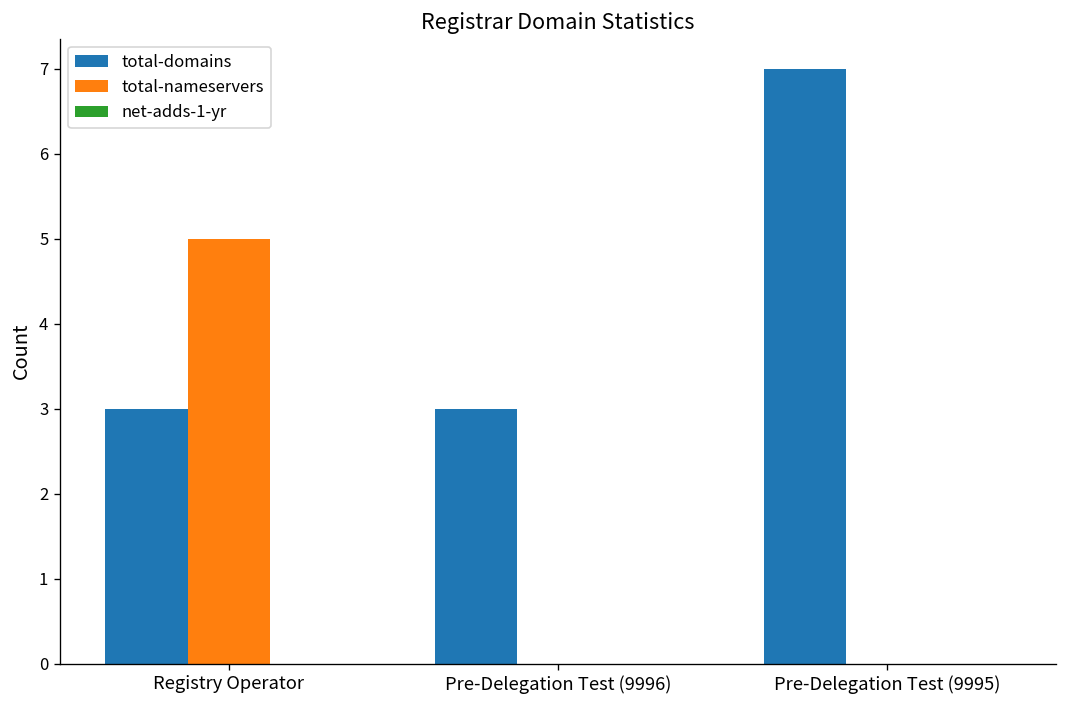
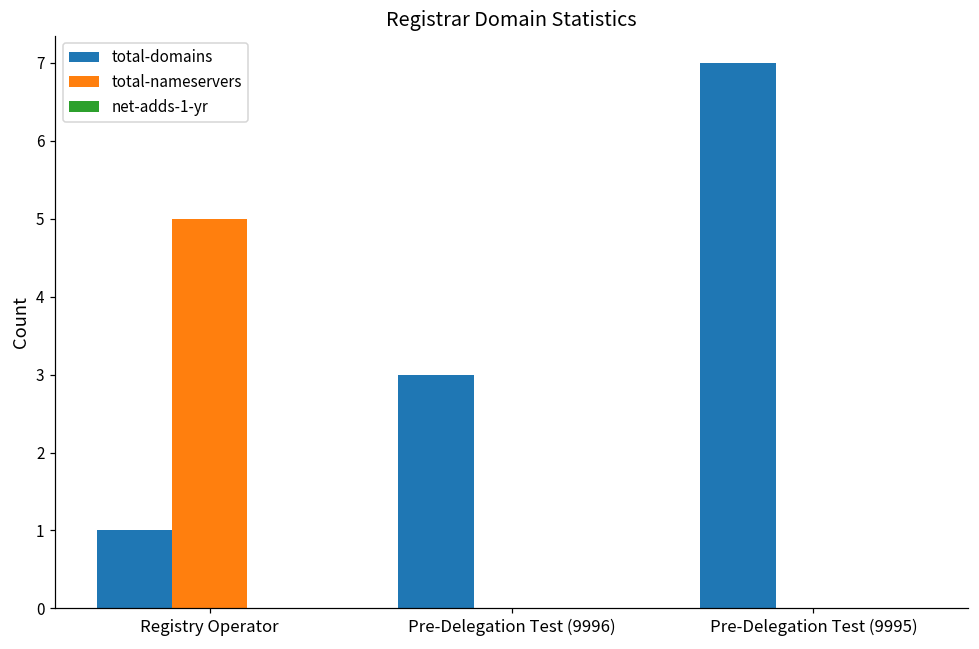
  {
    "total-domains": {
-     "Registry Operator": 3,
+     "Registry Operator": 1,
      "Pre-Delegation Test (9996)": 3,
      "Pre-Delegation Test (9995)": 7
    },
    "total-nameservers": {
      "Registry Operator": 5,
      "Pre-Delegation Test (9996)": 0,
      "Pre-Delegation Test (9995)": 0
    },
    "net-adds-1-yr": {
      "Registry Operator": 0,
      "Pre-Delegation Test (9996)": 0,
      "Pre-Delegation Test (9995)": 0
    }
  }
